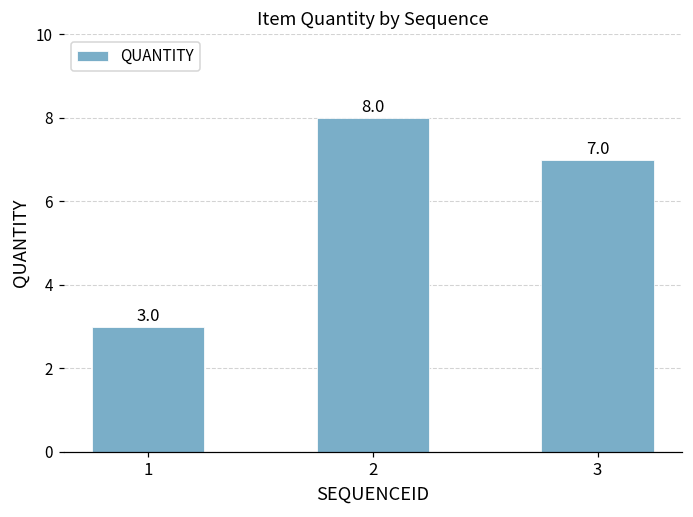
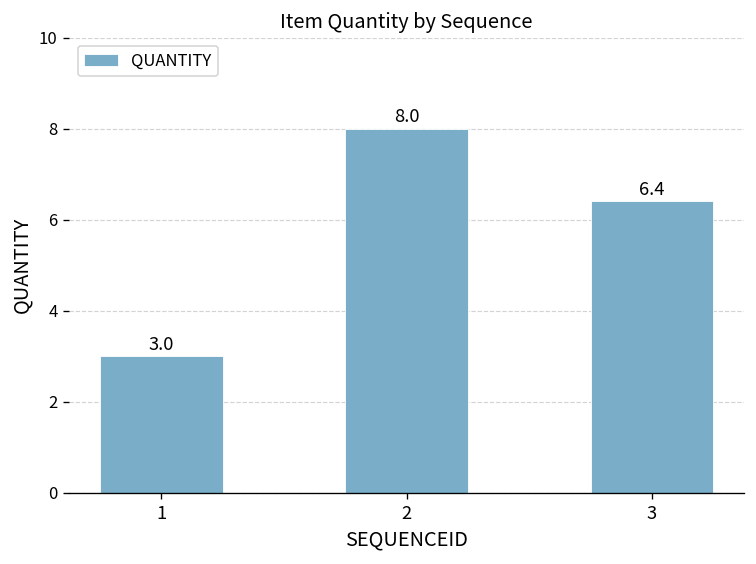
  {
    "1": 3.0,
    "2": 8.0,
-   "3": 7.0
+   "3": 6.4
  }
